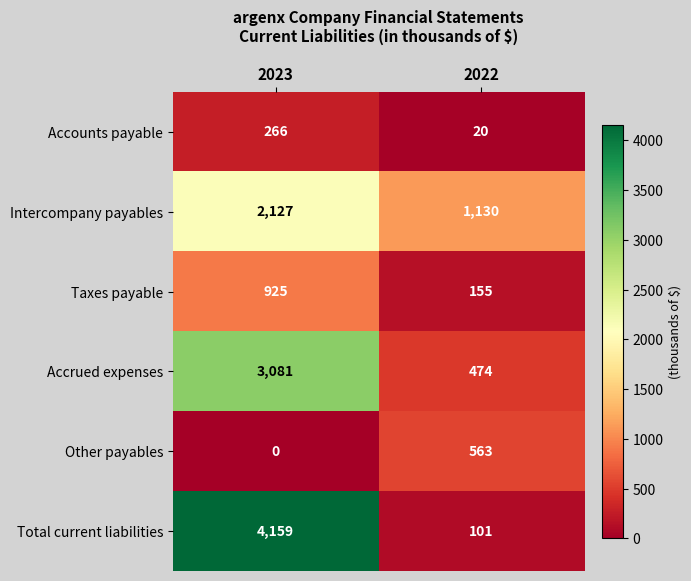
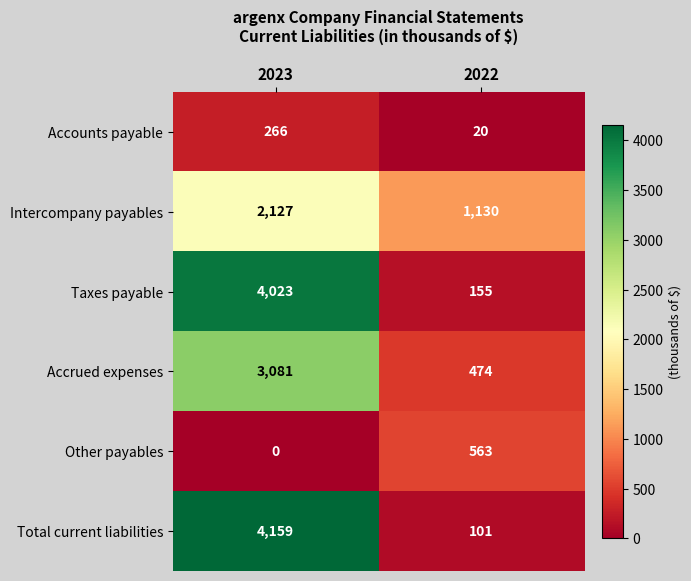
  {
    "Accounts payable": {
      "2023": "266",
      "2022": "20"
    },
    "Intercompany payables": {
      "2023": "2,127",
      "2022": "1,130"
    },
    "Taxes payable": {
-     "2023": "925",
+     "2023": "4,023",
      "2022": "155"
    },
    "Accrued expenses": {
      "2023": "3,081",
      "2022": "474"
    },
    "Other payables": {
      "2023": "0",
      "2022": "563"
    },
    "Total current liabilities": {
      "2023": "4,159",
      "2022": "101"
    }
  }
